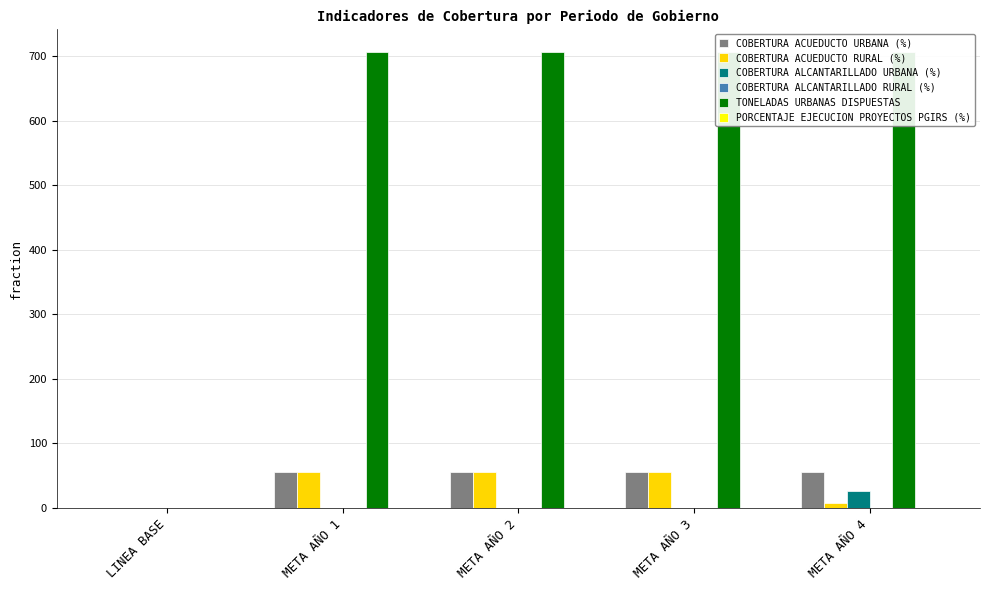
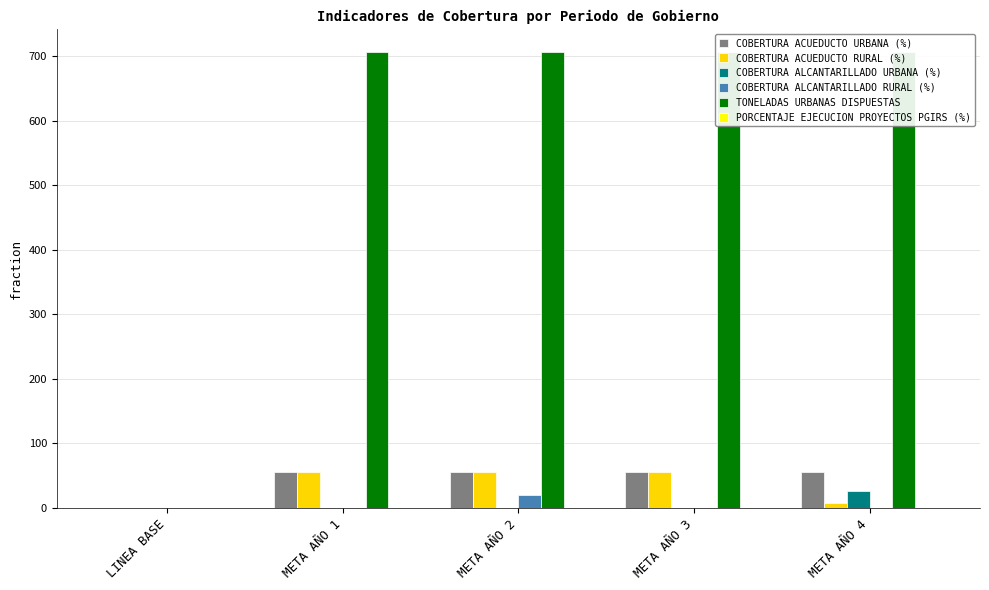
  {
    "COBERTURA ACUEDUCTO URBANA (%)": {
      "LINEA BASE": 0,
      "META AÑO 1": 60,
      "META AÑO 2": 60,
      "META AÑO 3": 60,
      "META AÑO 4": 60
    },
    "COBERTURA ALCANTARILLADO URBANA (%)": {
      "LINEA BASE": 0,
      "META AÑO 4": 30
    },
    "COBERTURA ALCANTARILLADO RURAL (%)": {
      "LINEA BASE": 0,
-     "META AÑO 2": 0
+     "META AÑO 2": 20
    },
    "TONELADAS URBANAS DISPUESTAS": {
      "LINEA BASE": 0,
      "META AÑO 1": 710,
      "META AÑO 2": 710
    }
  }
